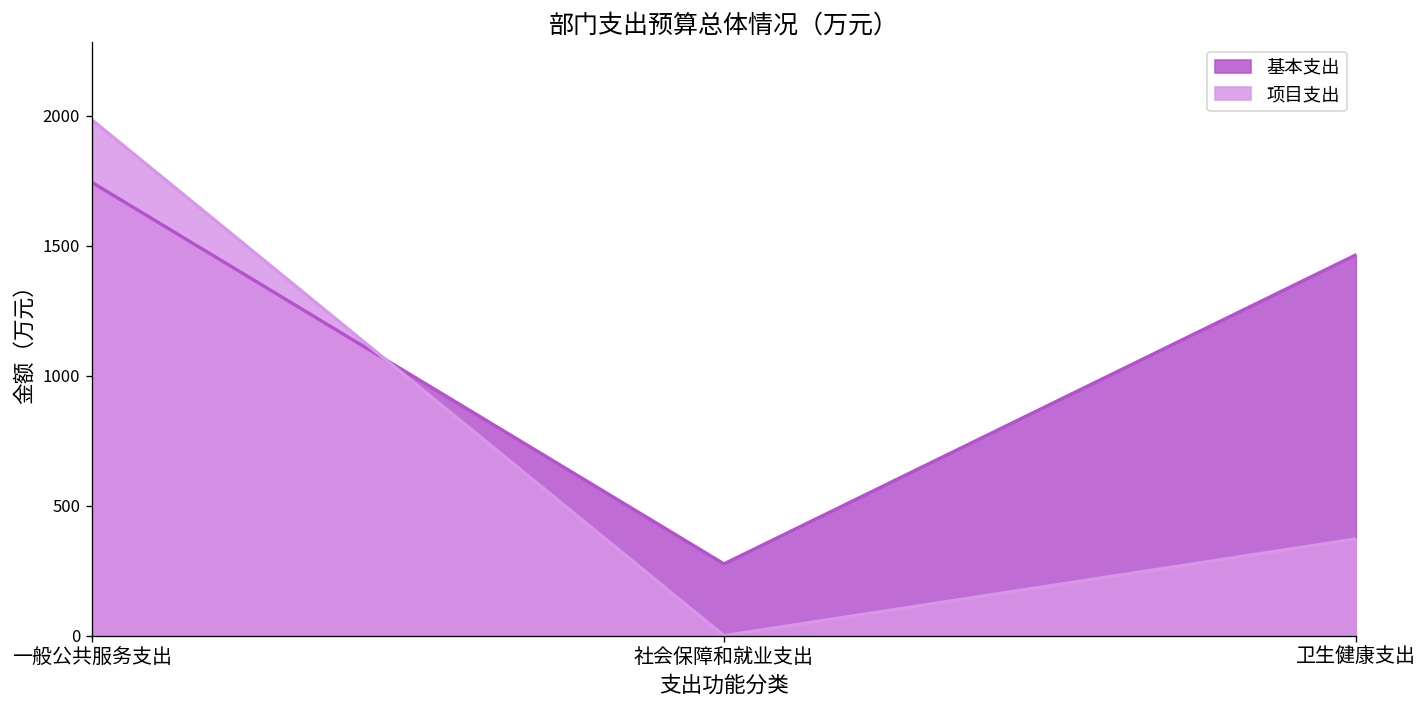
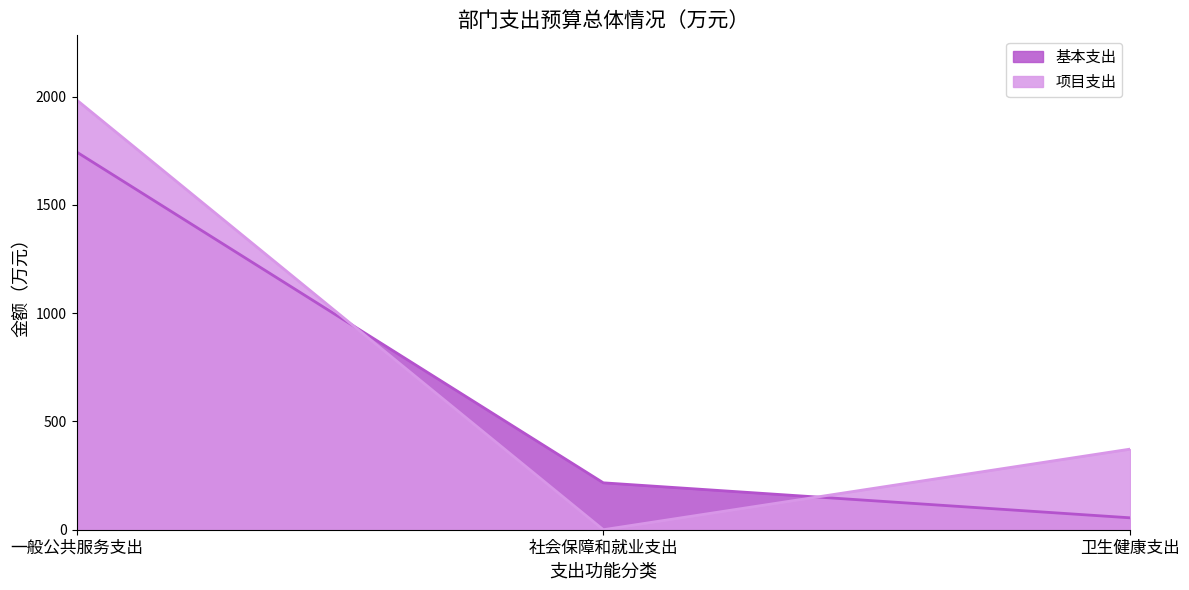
  {
    "基本支出": {
      "一般公共服务支出": 1740,
-     "社会保障和就业支出": 280,
-     "卫生健康支出": 1470
+     "社会保障和就业支出": 220,
+     "卫生健康支出": 60
    },
    "项目支出": {
      "一般公共服务支出": 1990,
      "社会保障和就业支出": 0,
      "卫生健康支出": 370
    }
  }
